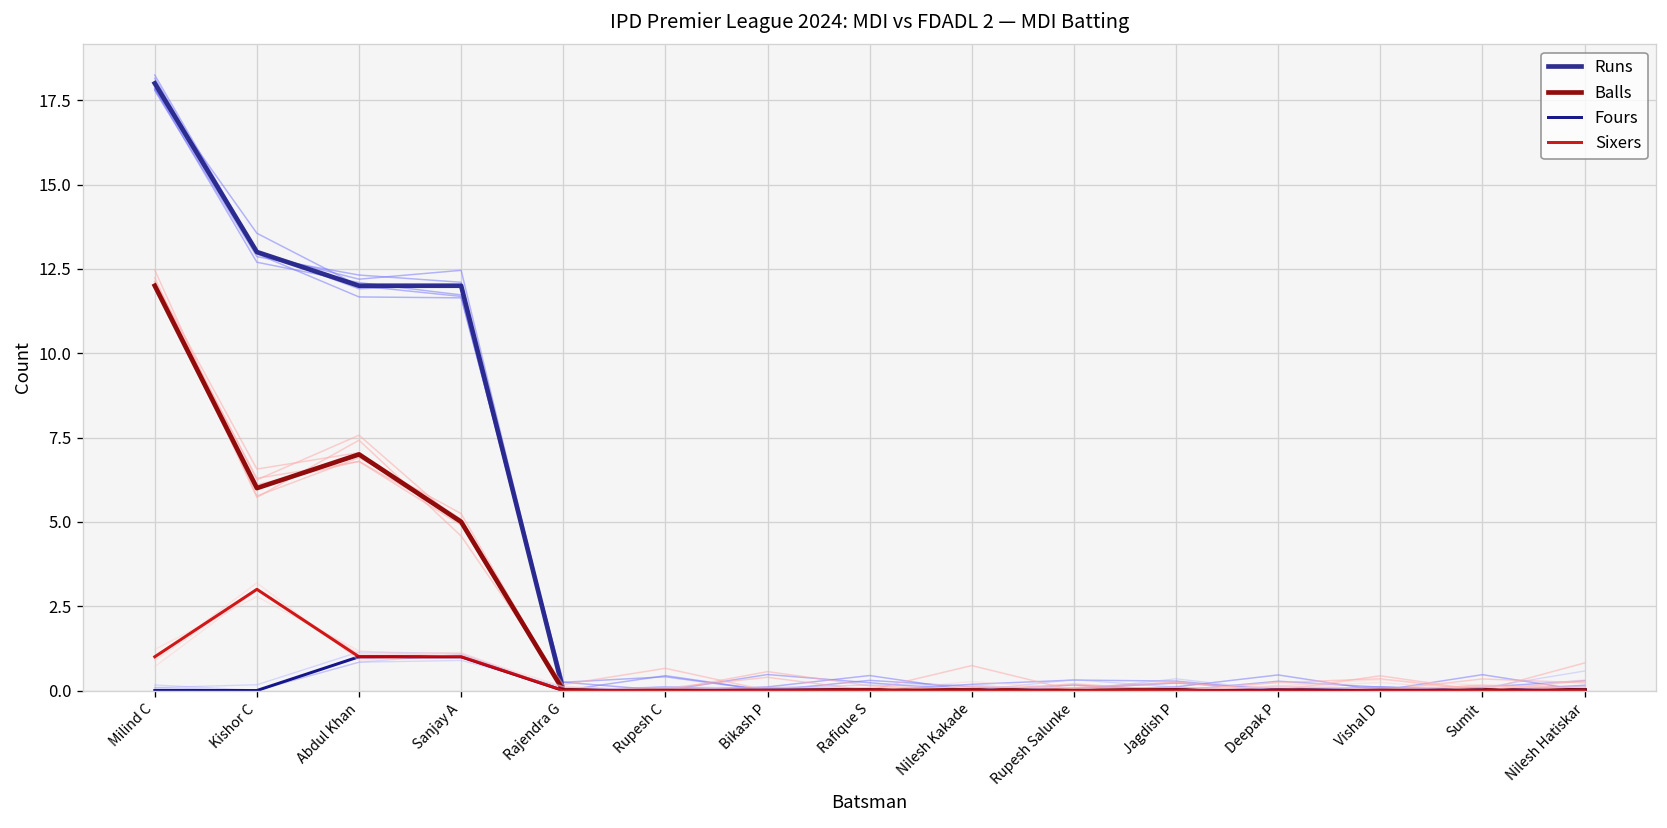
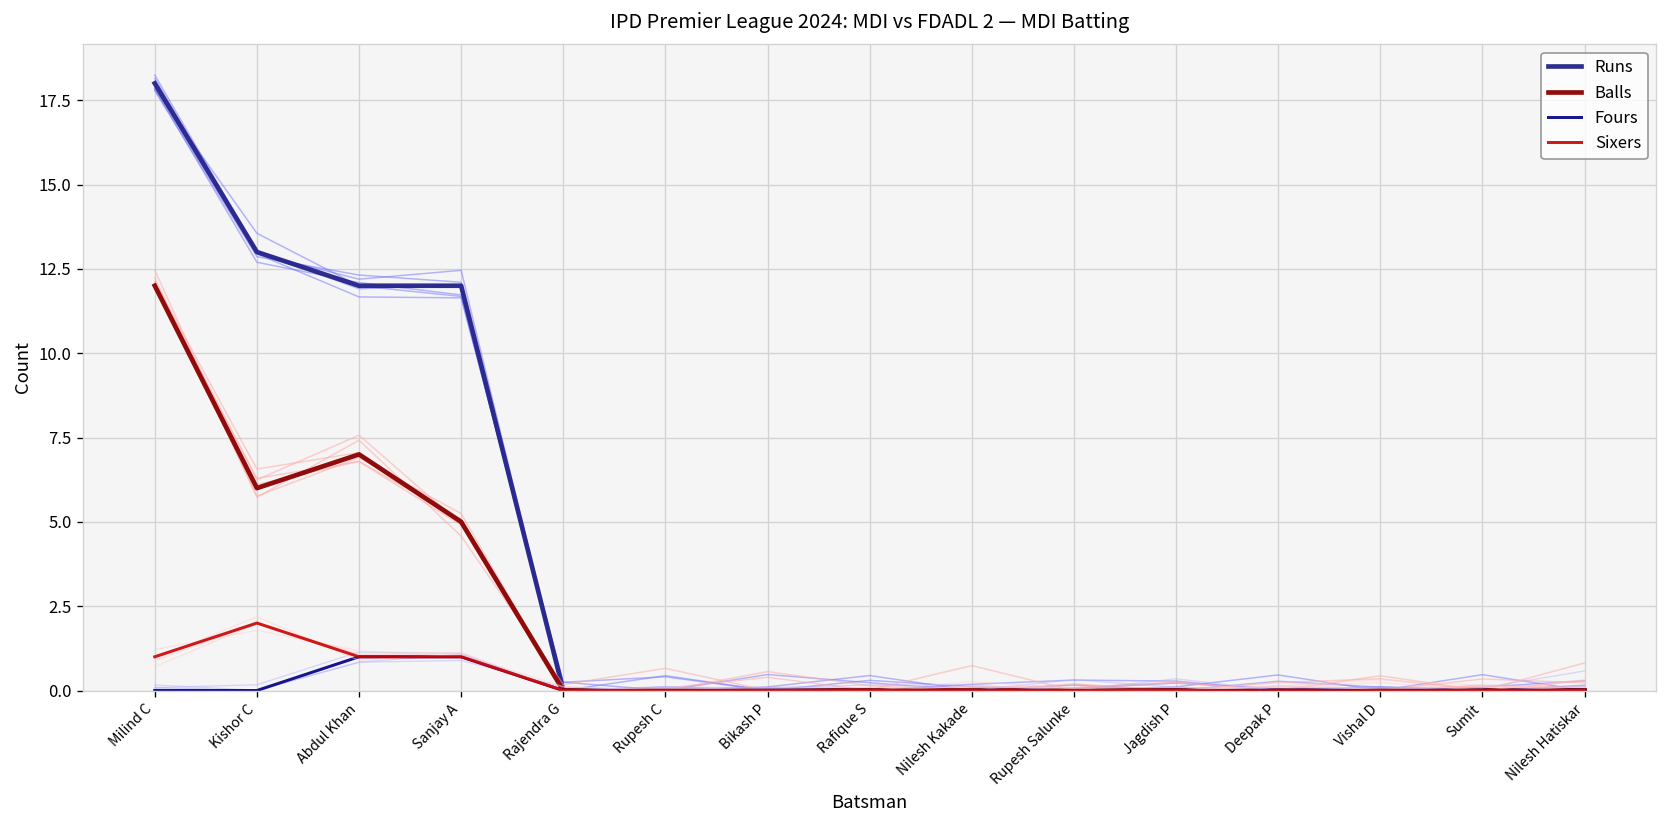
  {
    "Balls": {
      "Kishor C": 6
    },
    "Sixers": {
-     "Kishor C": 3
+     "Kishor C": 2
    }
  }
